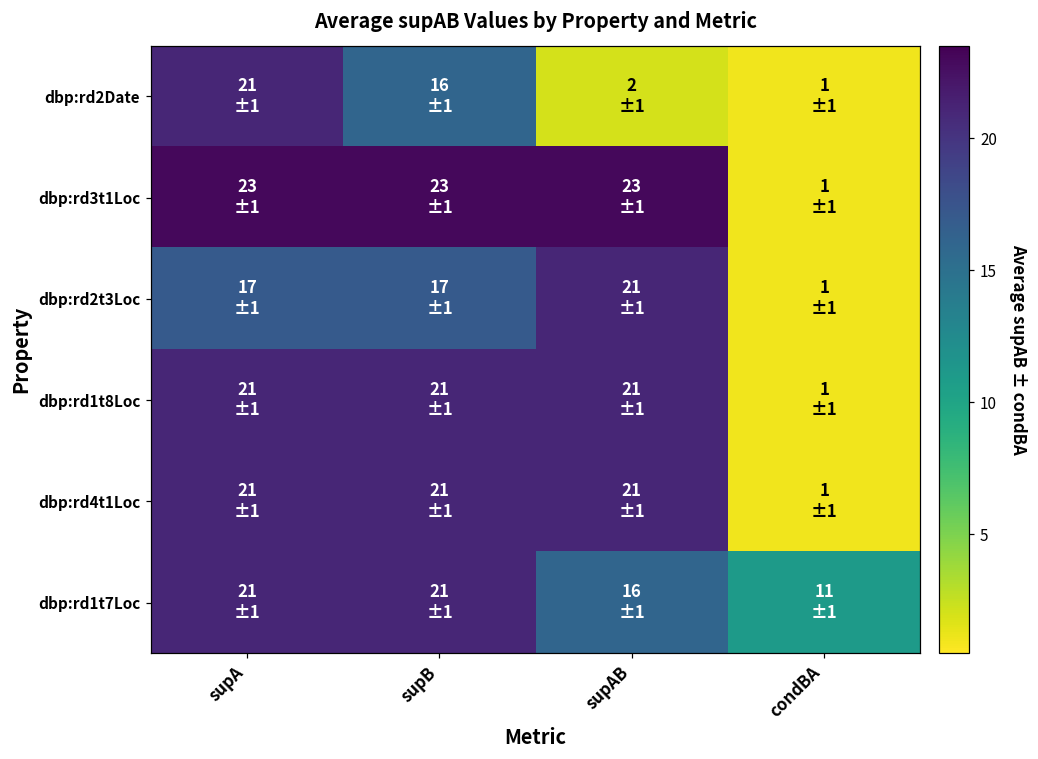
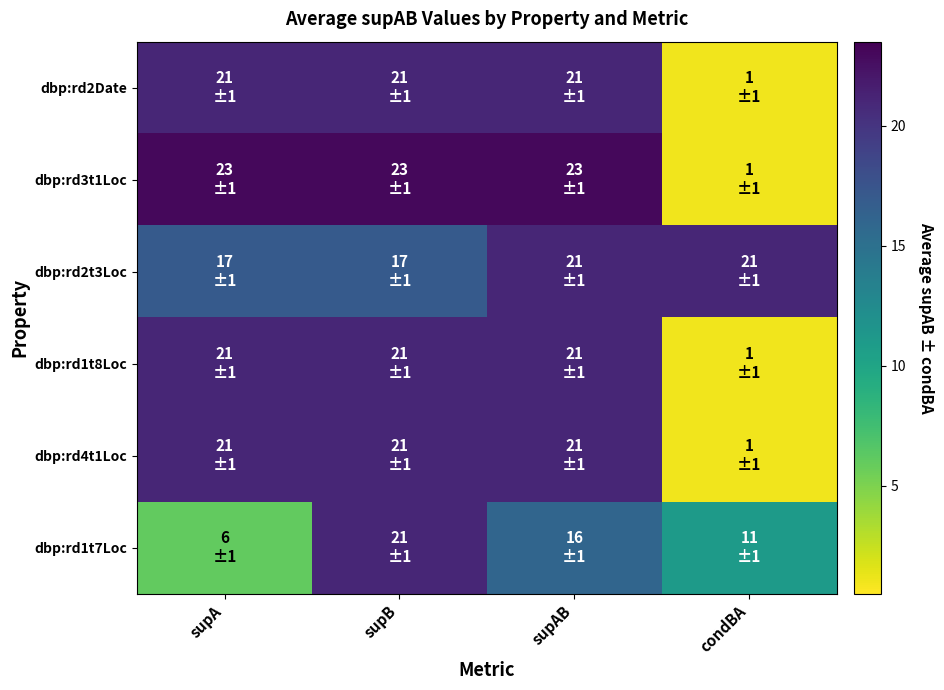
  {
    "dbp:rd2Date": {
-     "supB": 16,
-     "supAB": 2
+     "supB": 21,
+     "supAB": 21
    },
    "dbp:rd2t3Loc": {
-     "condBA": 1
+     "condBA": 21
    },
    "dbp:rd1t7Loc": {
-     "supA": 21
+     "supA": 6
    }
  }
